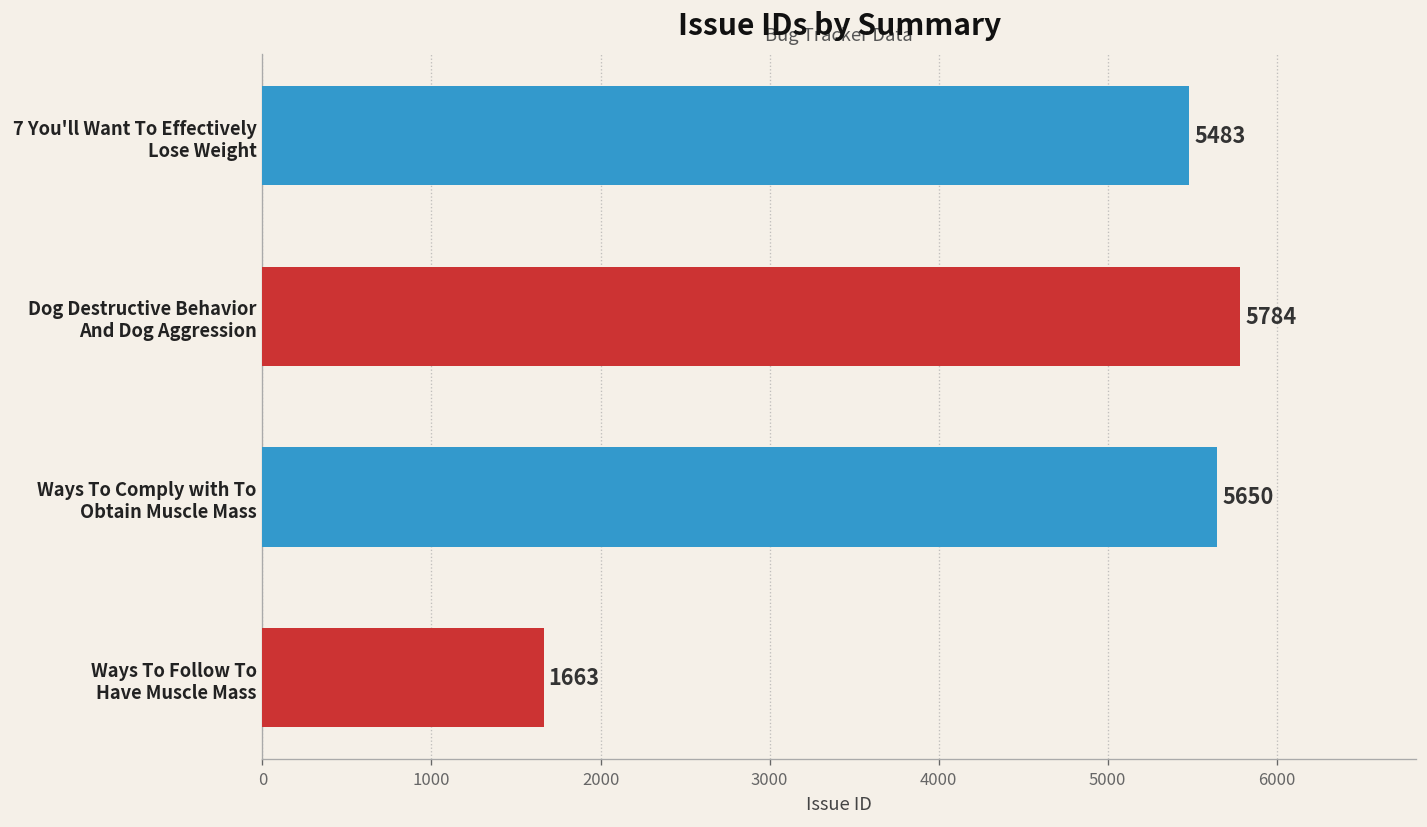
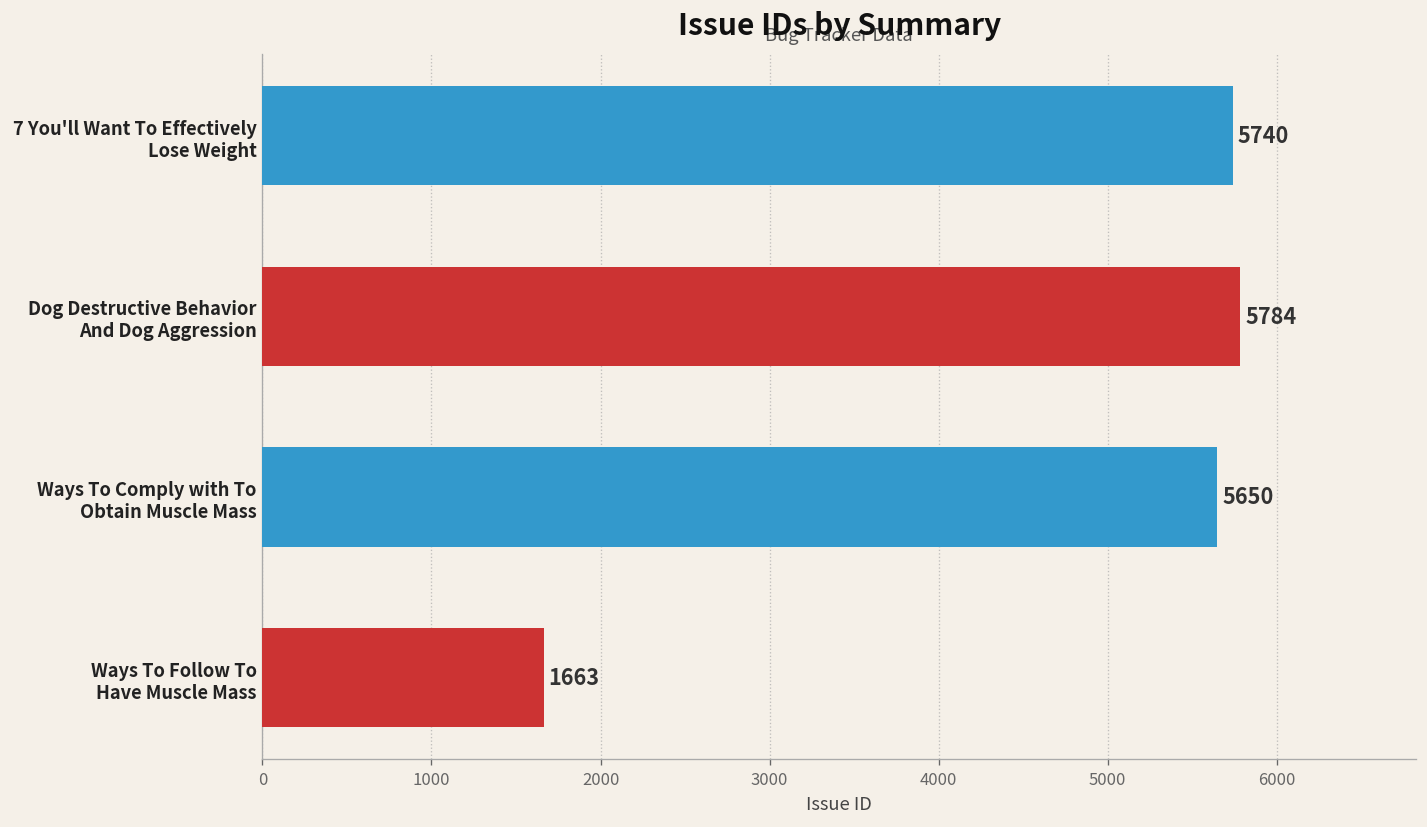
  {
-   "7 You'll Want To Effectively Lose Weight": 5483,
+   "7 You'll Want To Effectively Lose Weight": 5740,
    "Dog Destructive Behavior And Dog Aggression": 5784,
    "Ways To Comply with To Obtain Muscle Mass": 5650,
    "Ways To Follow To Have Muscle Mass": 1663
  }
